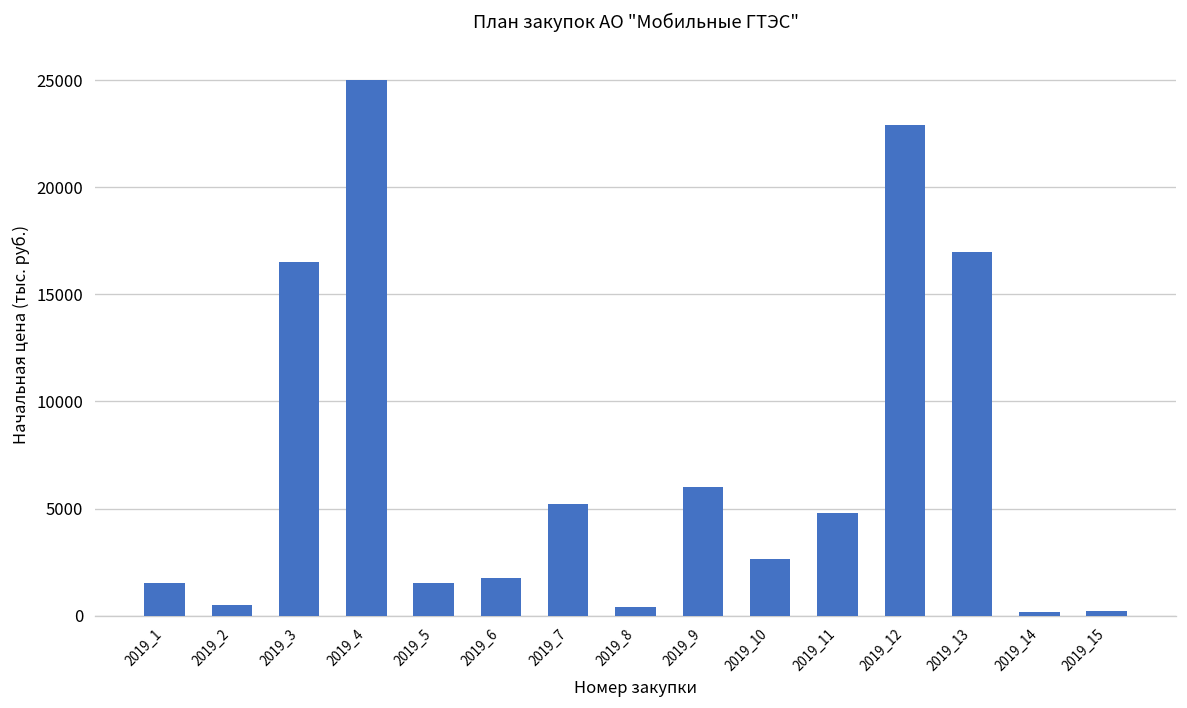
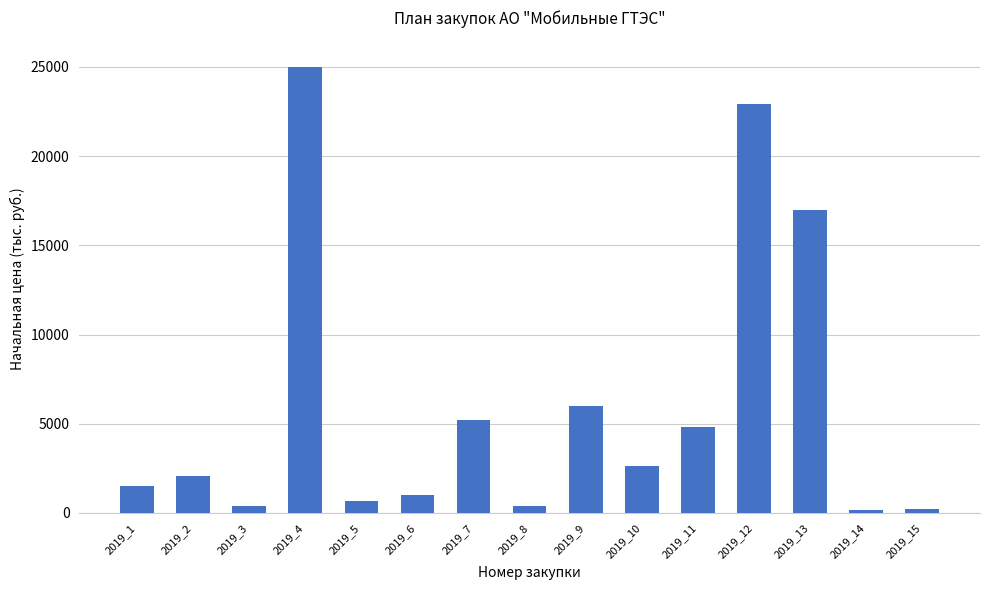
  {
    "2019_1": 1500,
-   "2019_2": 500,
-   "2019_3": 16500,
+   "2019_2": 2100,
+   "2019_3": 400,
    "2019_4": 25000,
-   "2019_5": 1500,
-   "2019_6": 1800,
+   "2019_5": 700,
+   "2019_6": 1000,
    "2019_7": 5200,
    "2019_8": 400,
    "2019_9": 6000,
    "2019_10": 2600,
    "2019_11": 4800,
    "2019_12": 22900,
    "2019_13": 17000,
    "2019_14": 200,
    "2019_15": 200
  }
